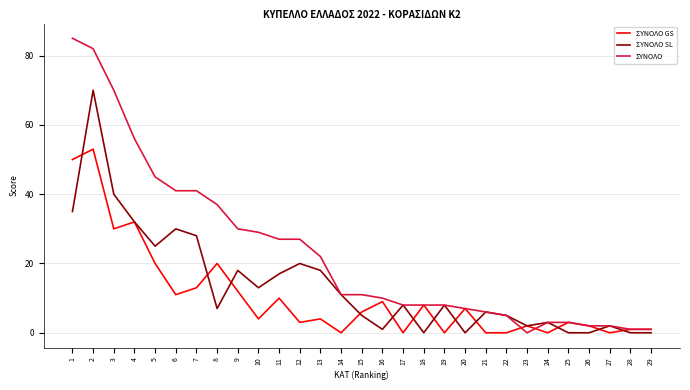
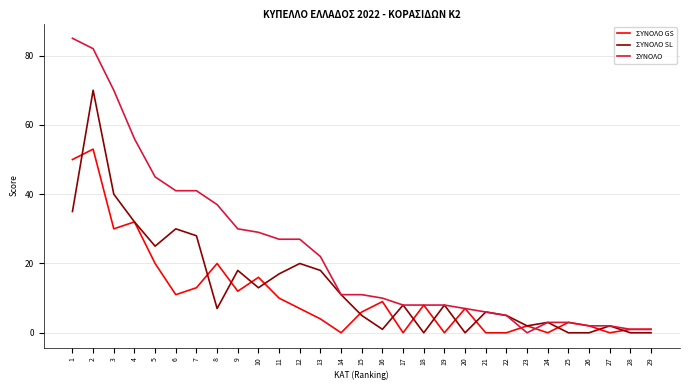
  {
    "ΣΥΝΟΛΟ GS": {
      "1": 50,
      "2": 53,
      "3": 30,
      "5": 20,
      "6": 11,
      "7": 13,
      "8": 20,
      "9": 12,
-     "10": 4,
+     "10": 16,
      "11": 10,
-     "12": 3,
+     "12": 7,
      "13": 4,
      "14": 0,
      "15": 6,
      "16": 9,
      "17": 0,
      "19": 0,
      "21": 0,
      "22": 0,
      "24": 0,
      "27": 0
    },
    "ΣΥΝΟΛΟ SL": {
      "1": 35,
      "2": 70,
      "3": 40,
      "5": 25,
      "6": 30,
      "7": 28,
      "8": 7,
      "9": 18,
      "10": 13,
      "11": 17,
      "12": 20,
      "13": 18,
      "15": 5,
      "16": 1,
      "18": 0,
      "20": 0,
      "25": 0,
      "26": 0,
      "28": 0,
      "29": 0
    },
    "ΣΥΝΟΛΟ": {
      "1": 85,
      "2": 82,
      "3": 70,
      "4": 56,
      "5": 45,
      "6": 41,
      "7": 41,
      "8": 37,
      "9": 30,
      "10": 29,
      "11": 27,
      "12": 27,
      "13": 22,
      "15": 11,
      "16": 10,
      "23": 0
    }
  }
